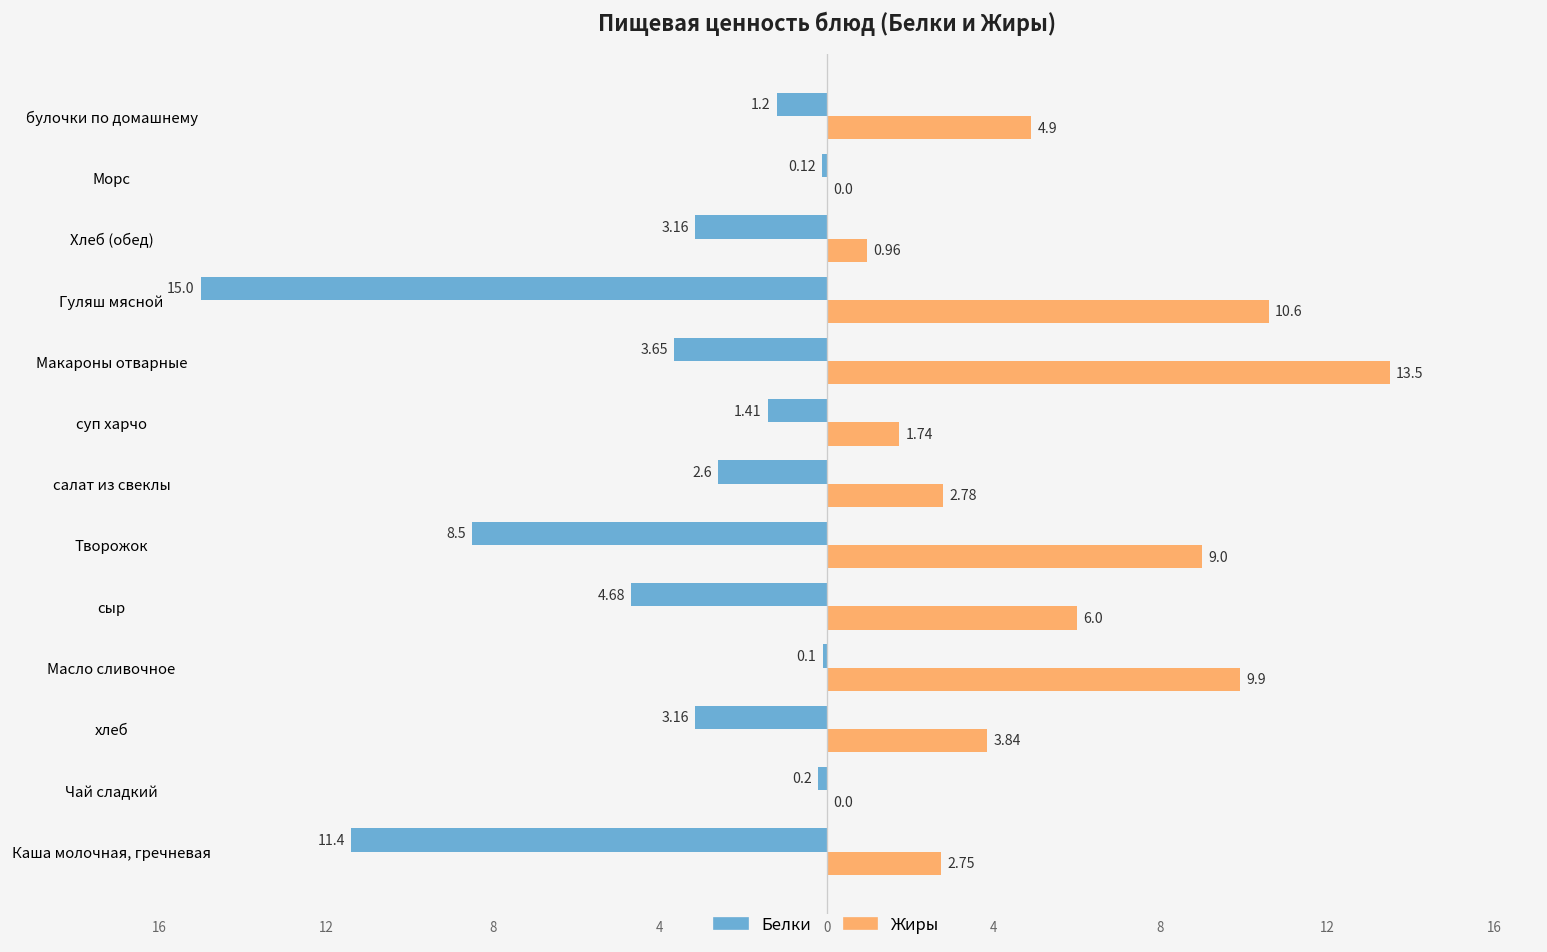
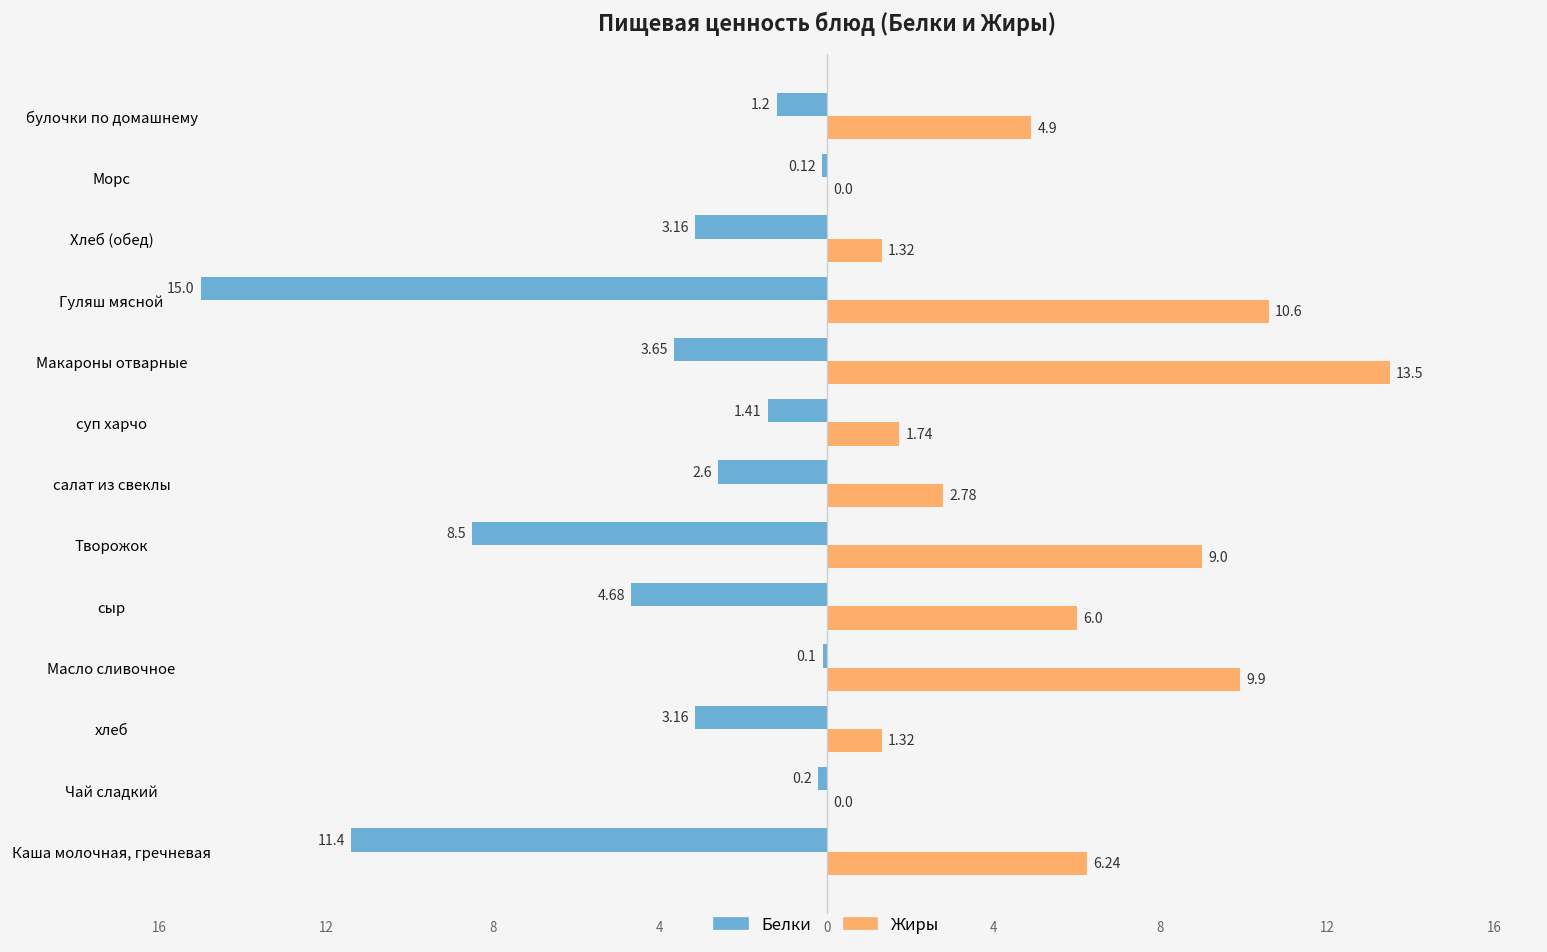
  {
    "Жиры": {
      "булочки по домашнему": 4.9,
      "Морс": 0.0,
-     "Хлеб (обед)": 0.96,
+     "Хлеб (обед)": 1.32,
      "Гуляш мясной": 10.6,
      "Макароны отварные": 13.5,
      "суп харчо": 1.74,
      "салат из свеклы": 2.78,
      "Творожок": 9.0,
      "сыр": 6.0,
      "Масло сливочное": 9.9,
-     "хлеб": 3.84,
+     "хлеб": 1.32,
      "Чай сладкий": 0.0,
-     "Каша молочная, гречневая": 2.75
+     "Каша молочная, гречневая": 6.24
    }
  }
